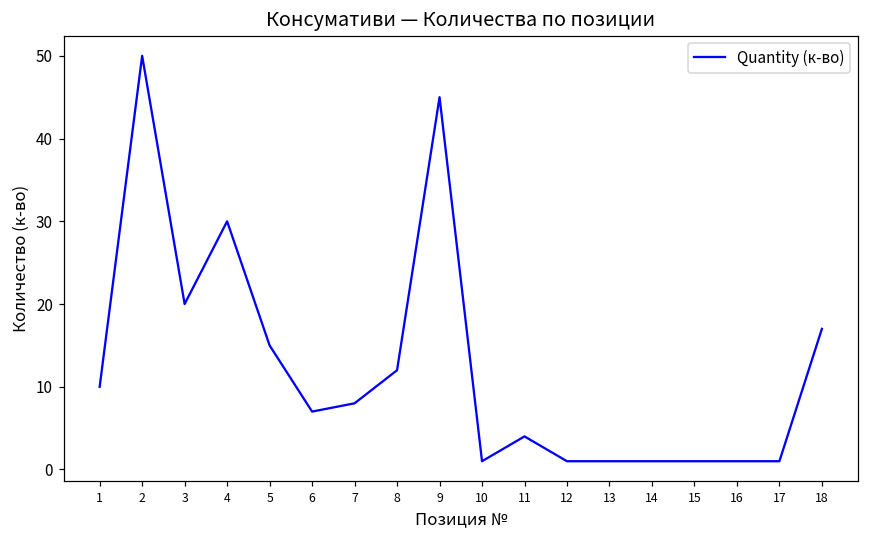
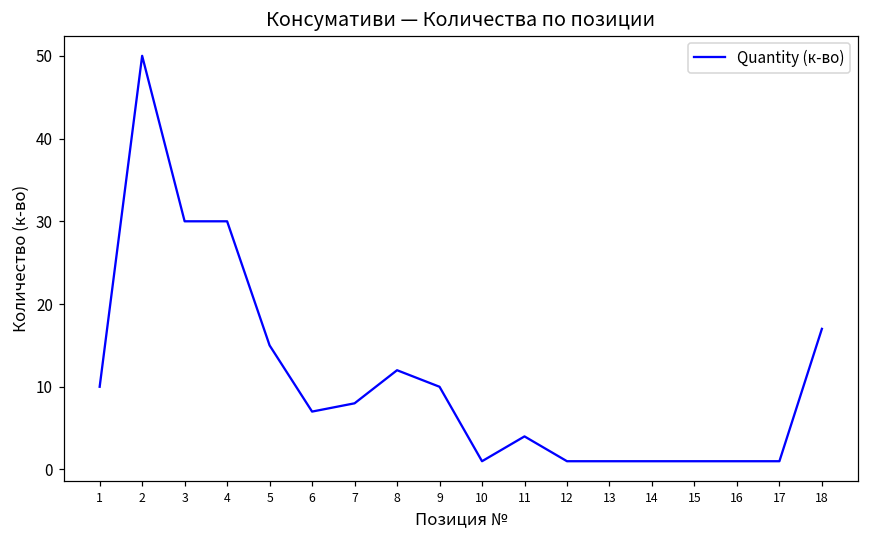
  {
    "1": 10,
    "2": 50,
-   "3": 20,
+   "3": 30,
    "4": 30,
    "5": 15,
    "6": 7,
    "7": 8,
    "8": 12,
-   "9": 45,
+   "9": 10,
    "10": 1,
    "11": 4,
    "12": 1,
    "13": 1,
    "14": 1,
    "15": 1,
    "16": 1,
    "17": 1,
    "18": 17
  }
